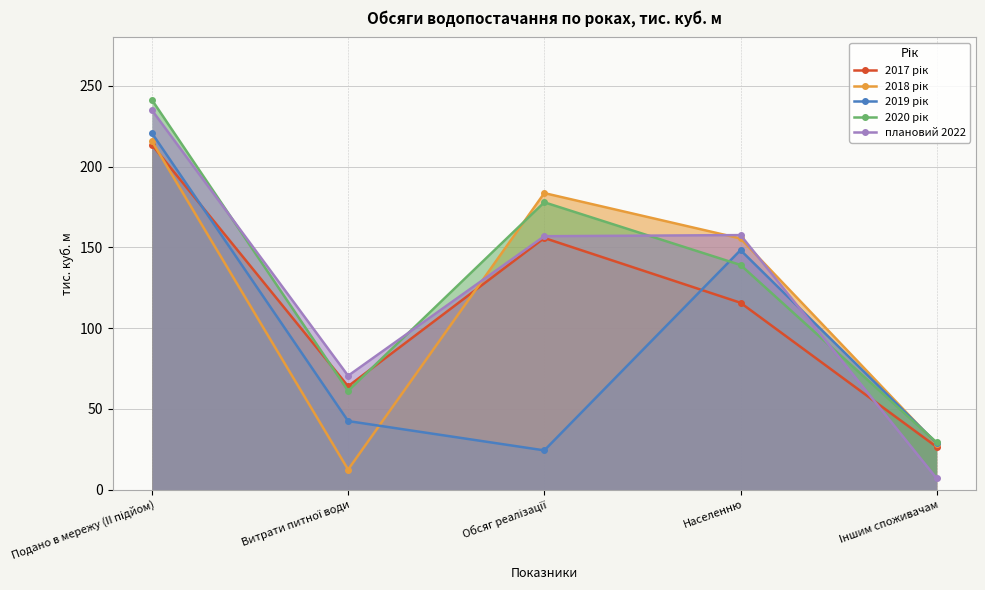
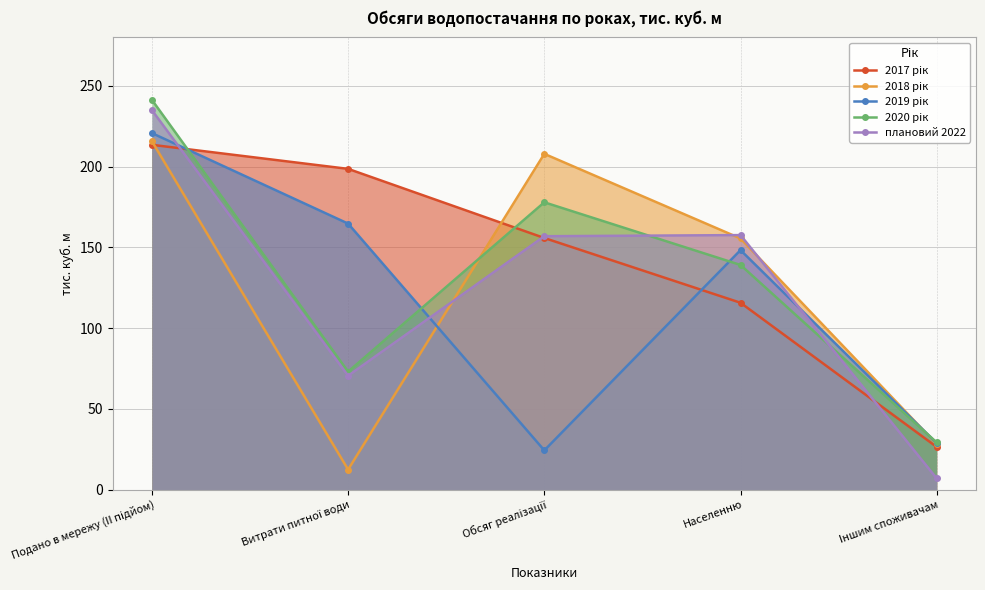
  {
    "2017 рік": {
      "Подано в мережу (ІІ підйом)": 214,
-     "Витрати питної води": 64,
+     "Витрати питної води": 199,
      "Населенню": 116,
      "Іншим споживачам": 26
    },
    "2018 рік": {
      "Подано в мережу (ІІ підйом)": 216,
      "Витрати питної води": 12,
-     "Обсяг реалізації": 184,
+     "Обсяг реалізації": 208,
      "Населенню": 156
    },
    "2019 рік": {
      "Подано в мережу (ІІ підйом)": 221,
-     "Витрати питної води": 42,
+     "Витрати питної води": 165,
      "Обсяг реалізації": 24,
      "Населенню": 148
    },
    "2020 рік": {
      "Подано в мережу (ІІ підйом)": 241,
-     "Витрати питної води": 61,
+     "Витрати питної води": 73,
      "Обсяг реалізації": 178,
      "Населенню": 139
    },
    "плановий 2022": {
      "Подано в мережу (ІІ підйом)": 235,
      "Витрати питної води": 71,
      "Населенню": 158,
      "Іншим споживачам": 7
    }
  }
